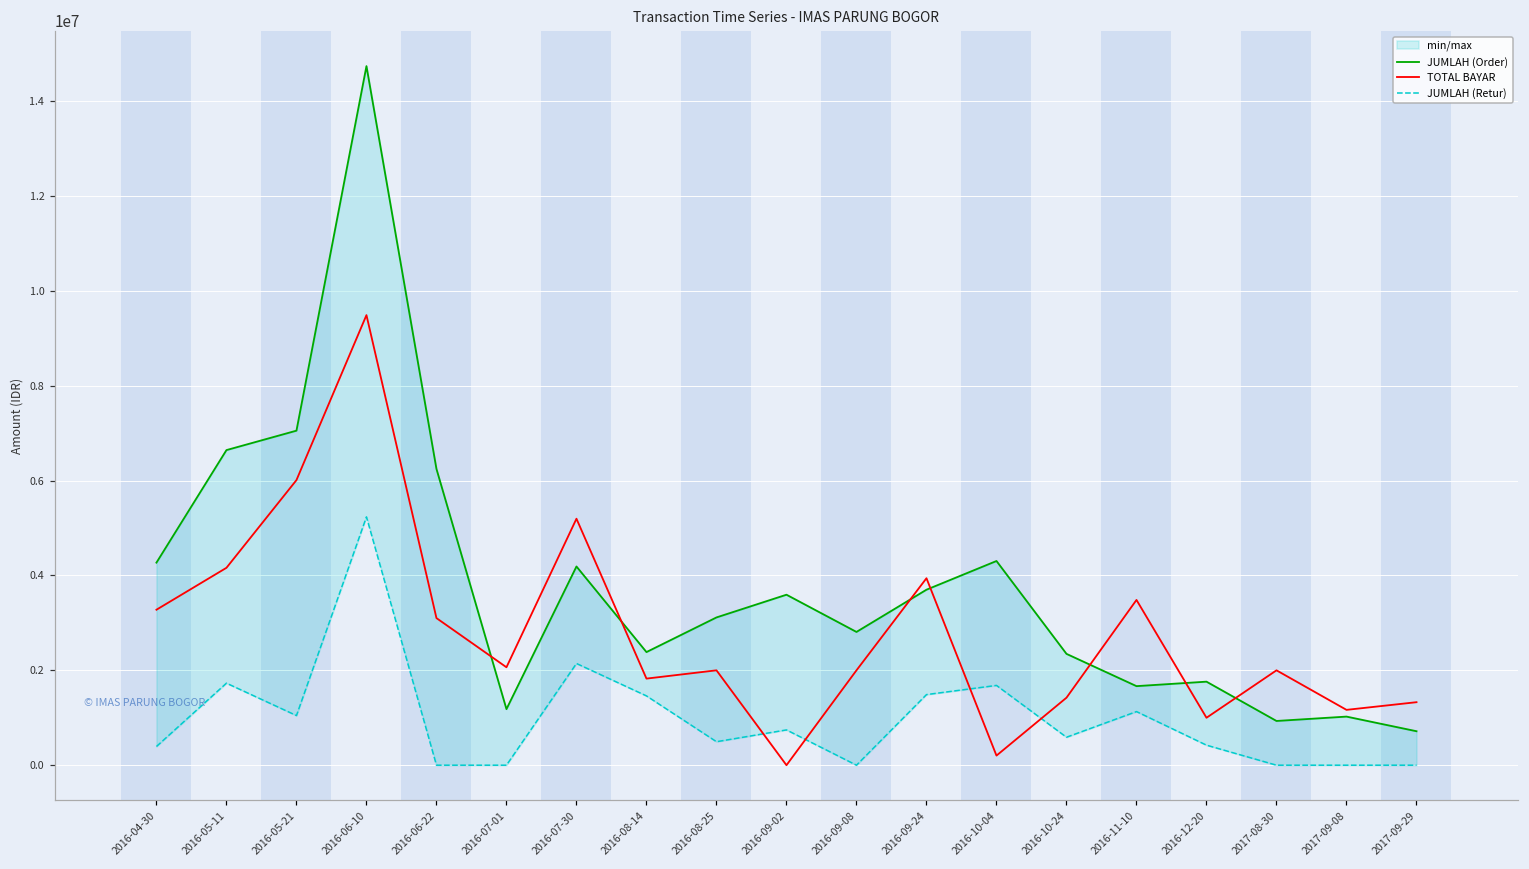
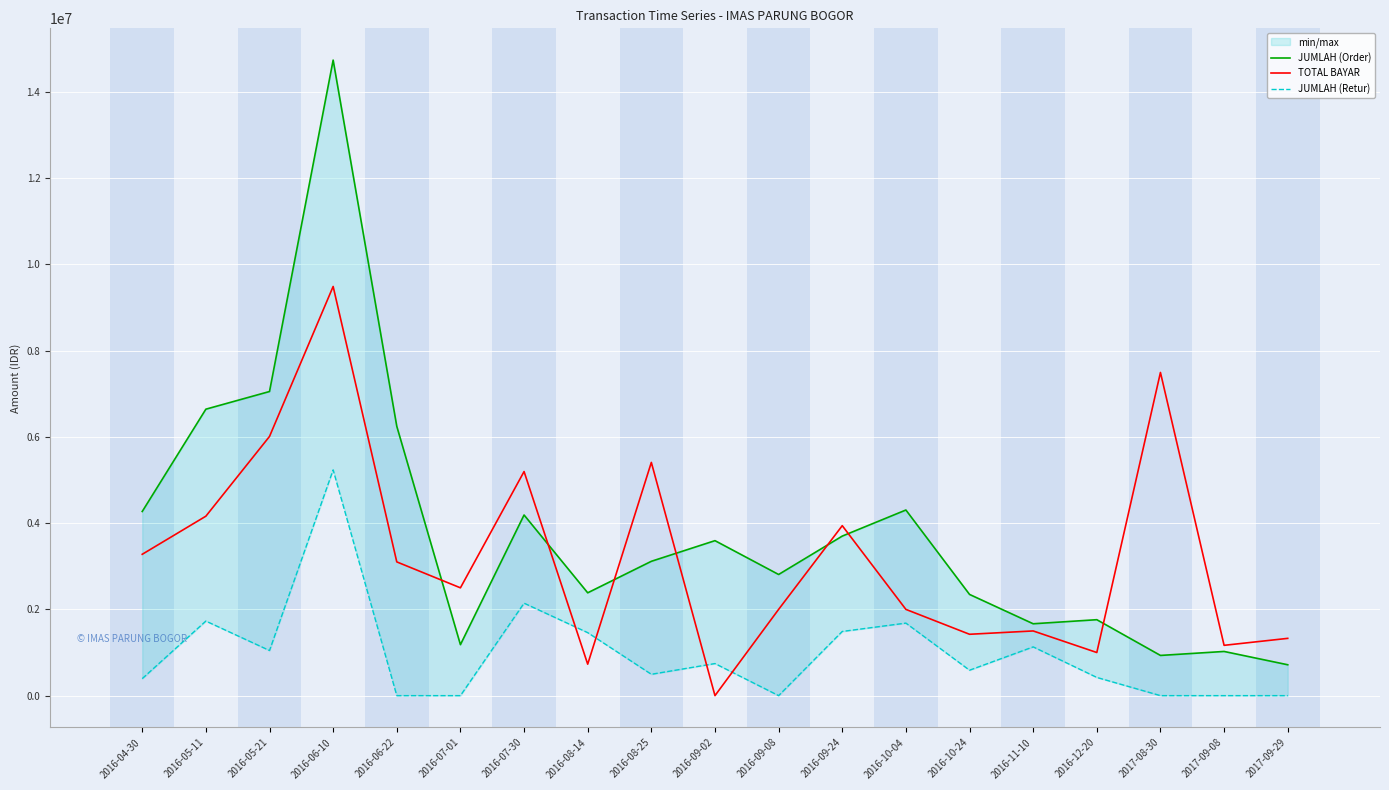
  {
    "TOTAL BAYAR": {
      "2016-04-30": 3300000,
      "2016-05-11": 4200000,
      "2016-05-21": 6000000,
      "2016-06-10": 9500000,
      "2016-06-22": 3100000,
-     "2016-07-01": 2100000,
+     "2016-07-01": 2500000,
      "2016-07-30": 5200000,
-     "2016-08-14": 1800000,
-     "2016-08-25": 2000000,
+     "2016-08-14": 700000,
+     "2016-08-25": 5400000,
      "2016-09-02": 0,
      "2016-09-08": 2000000,
      "2016-09-24": 3900000,
-     "2016-10-04": 200000,
+     "2016-10-04": 2000000,
      "2016-10-24": 1400000,
-     "2016-11-10": 3500000,
+     "2016-11-10": 1500000,
      "2016-12-20": 1000000,
-     "2017-08-30": 2000000,
+     "2017-08-30": 7500000,
      "2017-09-08": 1200000,
      "2017-09-29": 1300000
    }
  }
